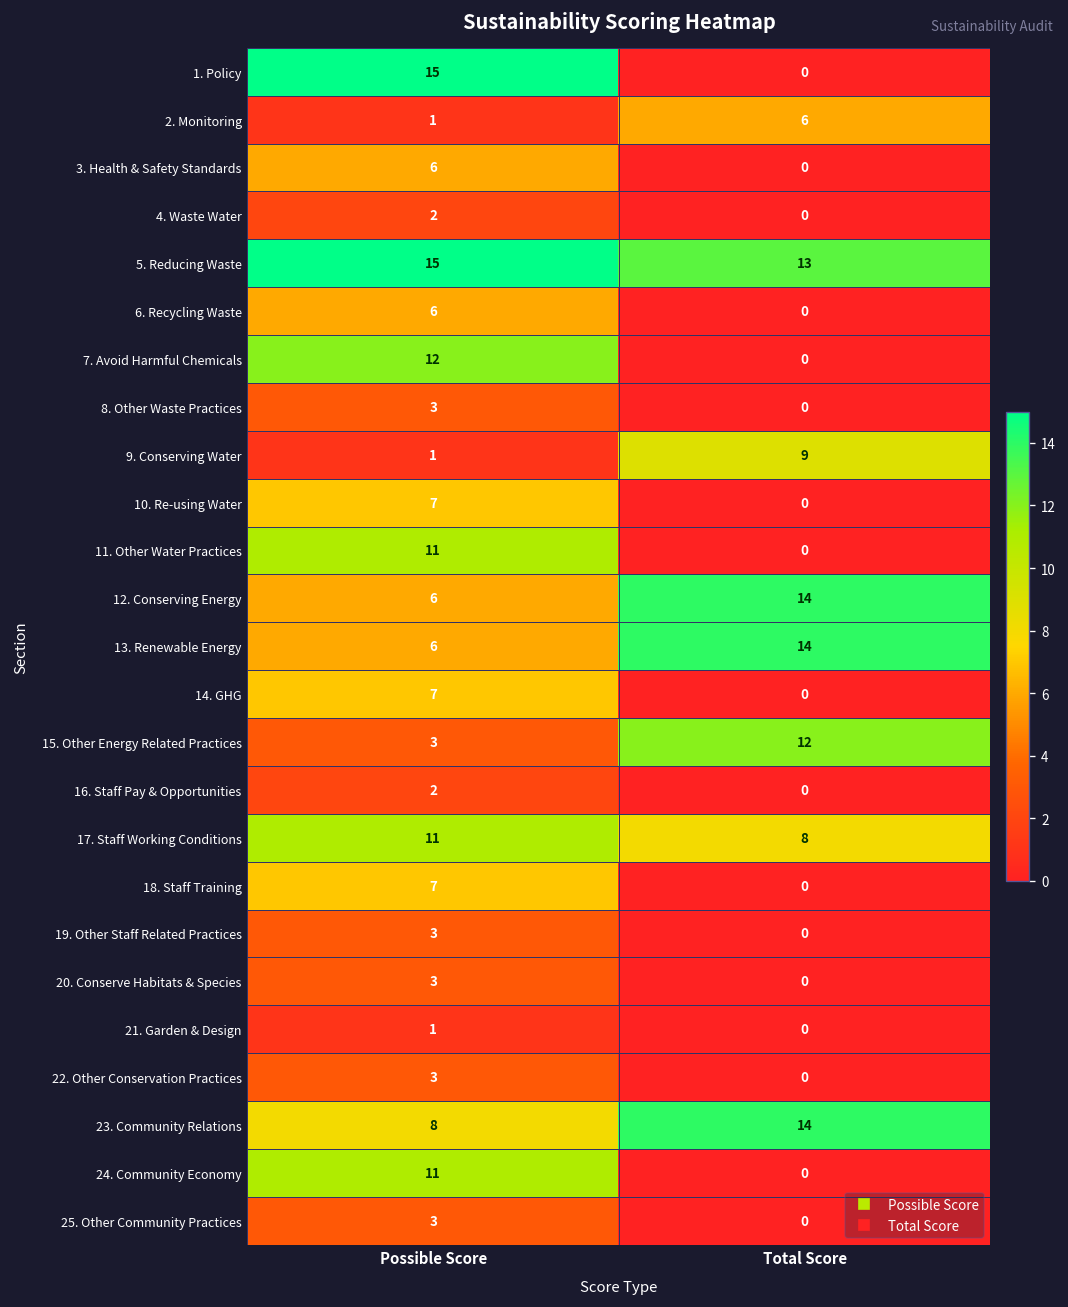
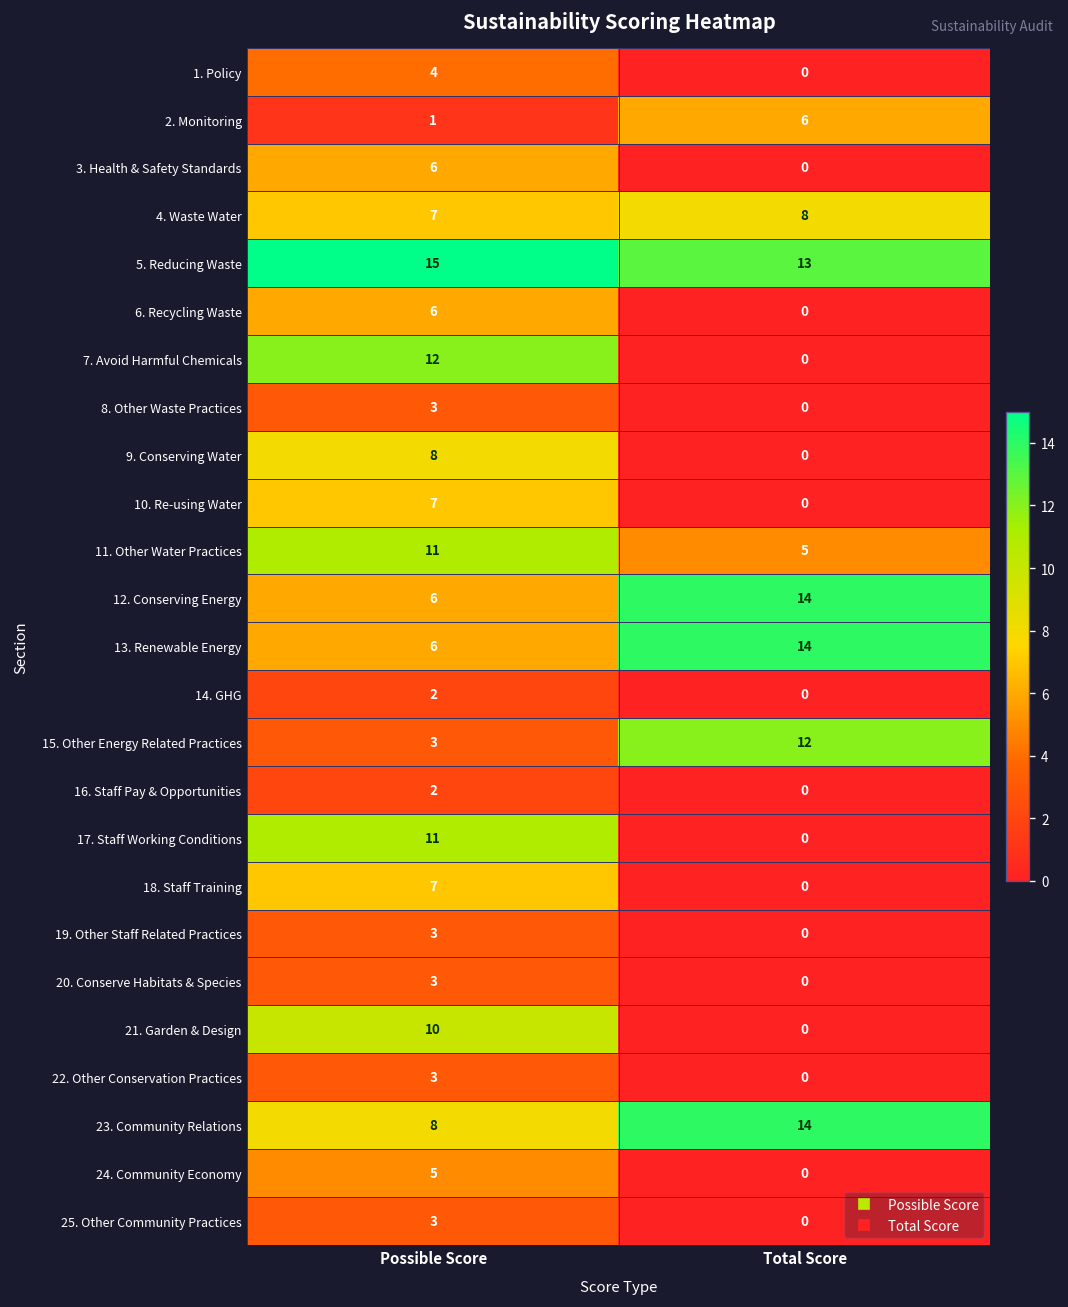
  {
    "1. Policy": {
-     "Possible Score": 15,
+     "Possible Score": 4,
      "Total Score": 0
    },
    "2. Monitoring": {
      "Possible Score": 1,
      "Total Score": 6
    },
    "3. Health & Safety Standards": {
      "Possible Score": 6,
      "Total Score": 0
    },
    "4. Waste Water": {
-     "Possible Score": 2,
-     "Total Score": 0
+     "Possible Score": 7,
+     "Total Score": 8
    },
    "5. Reducing Waste": {
      "Possible Score": 15,
      "Total Score": 13
    },
    "6. Recycling Waste": {
      "Possible Score": 6,
      "Total Score": 0
    },
    "7. Avoid Harmful Chemicals": {
      "Possible Score": 12,
      "Total Score": 0
    },
    "8. Other Waste Practices": {
      "Possible Score": 3,
      "Total Score": 0
    },
    "9. Conserving Water": {
-     "Possible Score": 1,
-     "Total Score": 9
+     "Possible Score": 8,
+     "Total Score": 0
    },
    "10. Re-using Water": {
      "Possible Score": 7,
      "Total Score": 0
    },
    "11. Other Water Practices": {
      "Possible Score": 11,
-     "Total Score": 0
+     "Total Score": 5
    },
    "12. Conserving Energy": {
      "Possible Score": 6,
      "Total Score": 14
    },
    "13. Renewable Energy": {
      "Possible Score": 6,
      "Total Score": 14
    },
    "14. GHG": {
-     "Possible Score": 7,
+     "Possible Score": 2,
      "Total Score": 0
    },
    "15. Other Energy Related Practices": {
      "Possible Score": 3,
      "Total Score": 12
    },
    "16. Staff Pay & Opportunities": {
      "Possible Score": 2,
      "Total Score": 0
    },
    "17. Staff Working Conditions": {
      "Possible Score": 11,
-     "Total Score": 8
+     "Total Score": 0
    },
    "18. Staff Training": {
      "Possible Score": 7,
      "Total Score": 0
    },
    "19. Other Staff Related Practices": {
      "Possible Score": 3,
      "Total Score": 0
    },
    "20. Conserve Habitats & Species": {
      "Possible Score": 3,
      "Total Score": 0
    },
    "21. Garden & Design": {
-     "Possible Score": 1,
+     "Possible Score": 10,
      "Total Score": 0
    },
    "22. Other Conservation Practices": {
      "Possible Score": 3,
      "Total Score": 0
    },
    "23. Community Relations": {
      "Possible Score": 8,
      "Total Score": 14
    },
    "24. Community Economy": {
-     "Possible Score": 11,
+     "Possible Score": 5,
      "Total Score": 0
    },
    "25. Other Community Practices": {
      "Possible Score": 3,
      "Total Score": 0
    }
  }
